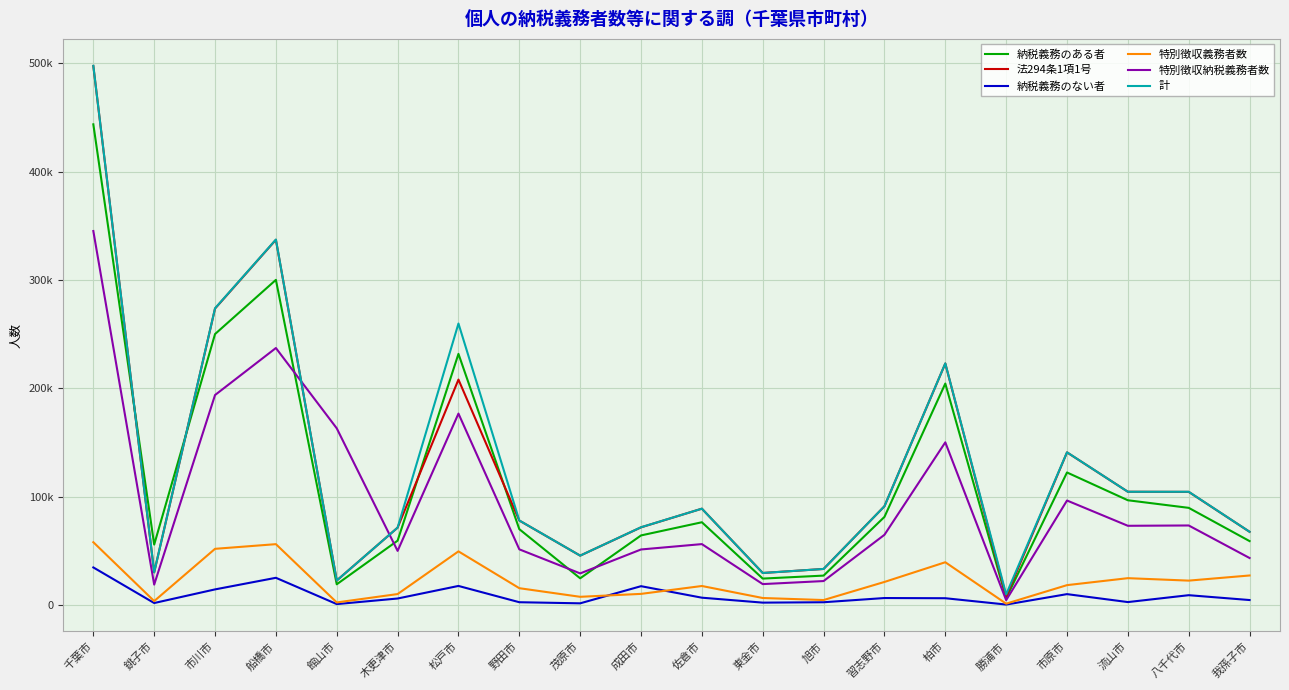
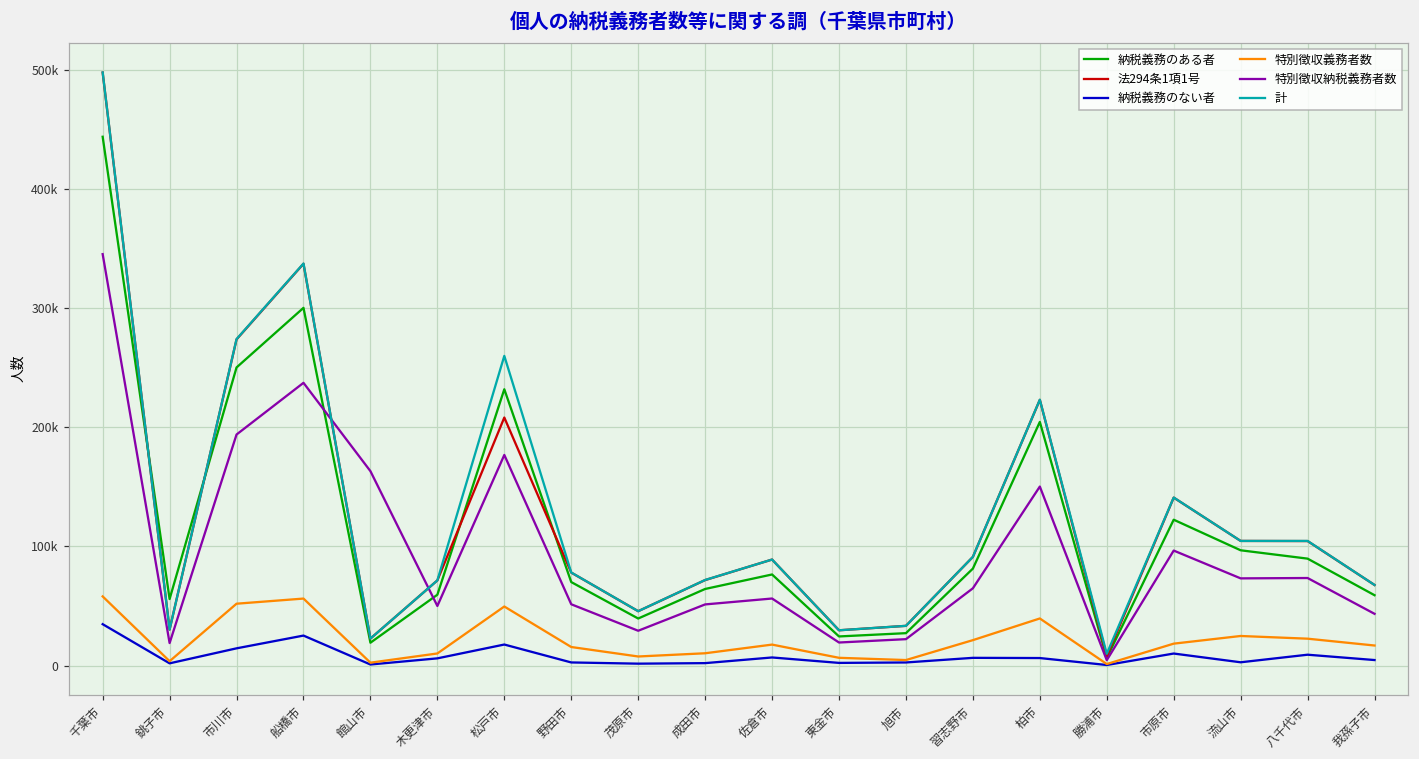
  {
    "納税義務のある者": {
      "千葉市": 444000,
      "銚子市": 56000,
      "市川市": 250000,
      "船橋市": 300000,
      "館山市": 19000,
      "木更津市": 59000,
      "松戸市": 232000,
      "野田市": 70000,
-     "茂原市": 25000,
+     "茂原市": 39000,
      "成田市": 64000,
      "佐倉市": 76000,
      "東金市": 24000,
      "旭市": 27000,
      "習志野市": 81000,
      "柏市": 204000,
      "市原市": 122000,
      "流山市": 97000,
      "八千代市": 90000,
      "我孫子市": 59000
    },
    "法294条1項1号": {
      "松戸市": 208000
    },
    "納税義務のない者": {
      "千葉市": 35000,
      "市川市": 14000,
      "船橋市": 25000,
      "木更津市": 6000,
      "松戸市": 18000,
      "野田市": 3000,
      "茂原市": 2000,
-     "成田市": 17000,
+     "成田市": 2000,
      "佐倉市": 7000,
      "東金市": 2000,
      "習志野市": 6000,
      "柏市": 6000,
      "市原市": 10000,
      "流山市": 3000,
      "八千代市": 9000,
      "我孫子市": 5000
    },
    "特別徴収義務者数": {
      "千葉市": 58000,
      "市川市": 52000,
      "船橋市": 56000,
      "木更津市": 10000,
      "松戸市": 50000,
      "野田市": 16000,
      "茂原市": 8000,
      "成田市": 10000,
      "佐倉市": 18000,
      "東金市": 6000,
      "習志野市": 21000,
      "柏市": 39000,
      "市原市": 18000,
      "流山市": 25000,
      "八千代市": 23000,
-     "我孫子市": 27000
+     "我孫子市": 17000
    },
    "特別徴収納税義務者数": {
      "千葉市": 345000,
      "銚子市": 19000,
      "市川市": 194000,
      "船橋市": 237000,
      "館山市": 163000,
      "木更津市": 50000,
      "松戸市": 177000,
      "野田市": 51000,
      "茂原市": 29000,
      "成田市": 51000,
      "佐倉市": 56000,
      "東金市": 19000,
      "旭市": 22000,
      "習志野市": 65000,
      "柏市": 150000,
      "市原市": 96000,
      "流山市": 73000,
      "八千代市": 73000,
      "我孫子市": 43000
    },
    "計": {
      "松戸市": 260000
    }
  }
